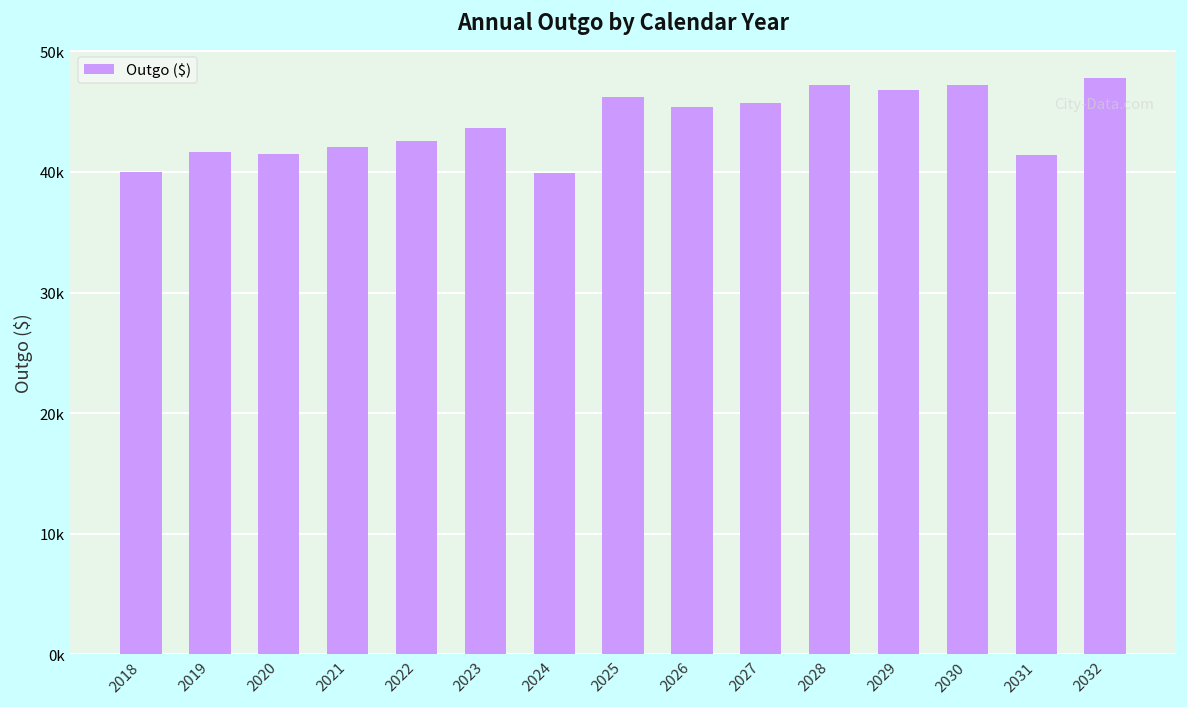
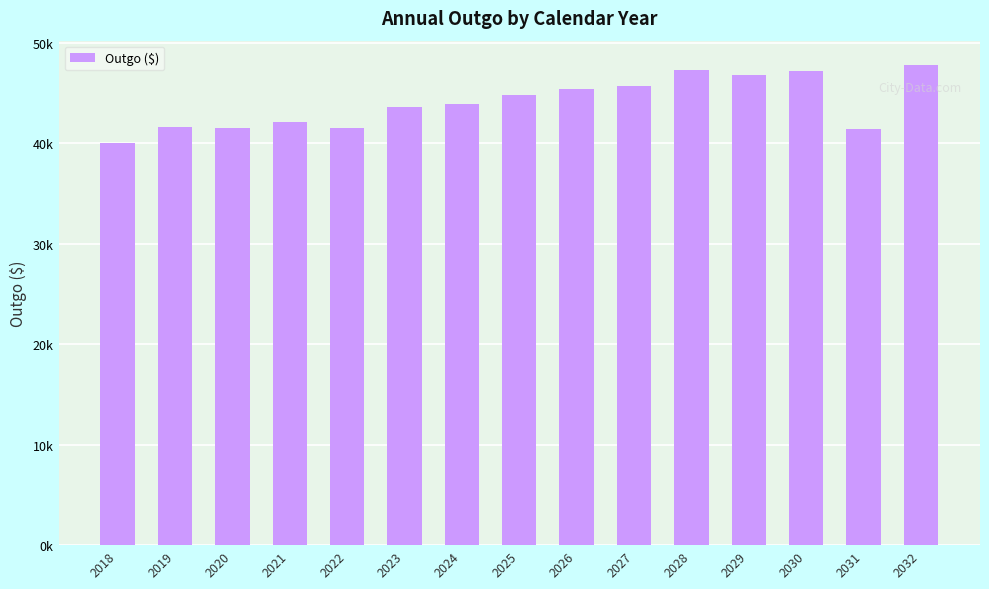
  {
    "2018": 40000,
    "2019": 41600,
    "2020": 41500,
    "2021": 42100,
-   "2022": 42600,
+   "2022": 41500,
    "2023": 43600,
-   "2024": 39900,
-   "2025": 46200,
+   "2024": 43900,
+   "2025": 44800,
    "2026": 45400,
    "2027": 45700,
    "2028": 47200,
    "2029": 46800,
    "2030": 47200,
    "2031": 41400,
    "2032": 47800
  }
